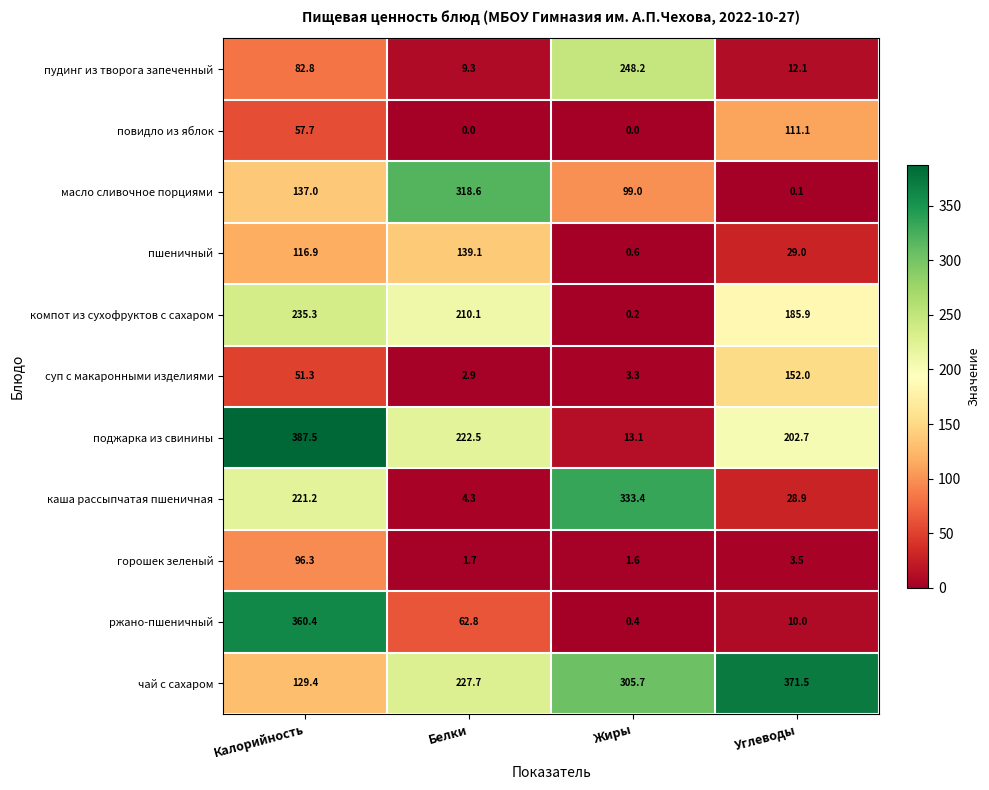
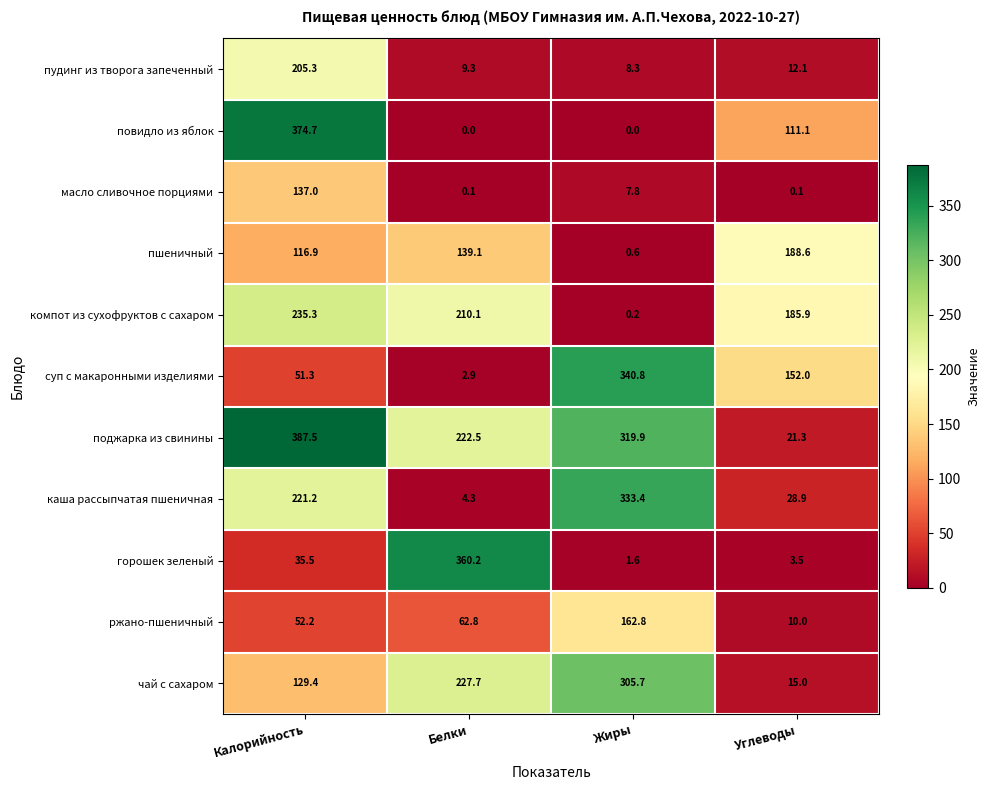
  {
    "пудинг из творога запеченный": {
-     "Калорийность": 82.8,
+     "Калорийность": 205.3,
      "Белки": 9.3,
-     "Жиры": 248.2,
+     "Жиры": 8.3,
      "Углеводы": 12.1
    },
    "повидло из яблок": {
-     "Калорийность": 57.7,
+     "Калорийность": 374.7,
      "Белки": 0.0,
      "Жиры": 0.0,
      "Углеводы": 111.1
    },
    "масло сливочное порциями": {
      "Калорийность": 137.0,
-     "Белки": 318.6,
-     "Жиры": 99.0,
+     "Белки": 0.1,
+     "Жиры": 7.8,
      "Углеводы": 0.1
    },
    "пшеничный": {
      "Калорийность": 116.9,
      "Белки": 139.1,
      "Жиры": 0.6,
-     "Углеводы": 29.0
+     "Углеводы": 188.6
    },
    "компот из сухофруктов с сахаром": {
      "Калорийность": 235.3,
      "Белки": 210.1,
      "Жиры": 0.2,
      "Углеводы": 185.9
    },
    "суп с макаронными изделиями": {
      "Калорийность": 51.3,
      "Белки": 2.9,
-     "Жиры": 3.3,
+     "Жиры": 340.8,
      "Углеводы": 152.0
    },
    "поджарка из свинины": {
      "Калорийность": 387.5,
      "Белки": 222.5,
-     "Жиры": 13.1,
-     "Углеводы": 202.7
+     "Жиры": 319.9,
+     "Углеводы": 21.3
    },
    "каша рассыпчатая пшеничная": {
      "Калорийность": 221.2,
      "Белки": 4.3,
      "Жиры": 333.4,
      "Углеводы": 28.9
    },
    "горошек зеленый": {
-     "Калорийность": 96.3,
-     "Белки": 1.7,
+     "Калорийность": 35.5,
+     "Белки": 360.2,
      "Жиры": 1.6,
      "Углеводы": 3.5
    },
    "ржано-пшеничный": {
-     "Калорийность": 360.4,
+     "Калорийность": 52.2,
      "Белки": 62.8,
-     "Жиры": 0.4,
+     "Жиры": 162.8,
      "Углеводы": 10.0
    },
    "чай с сахаром": {
      "Калорийность": 129.4,
      "Белки": 227.7,
      "Жиры": 305.7,
-     "Углеводы": 371.5
+     "Углеводы": 15.0
    }
  }
